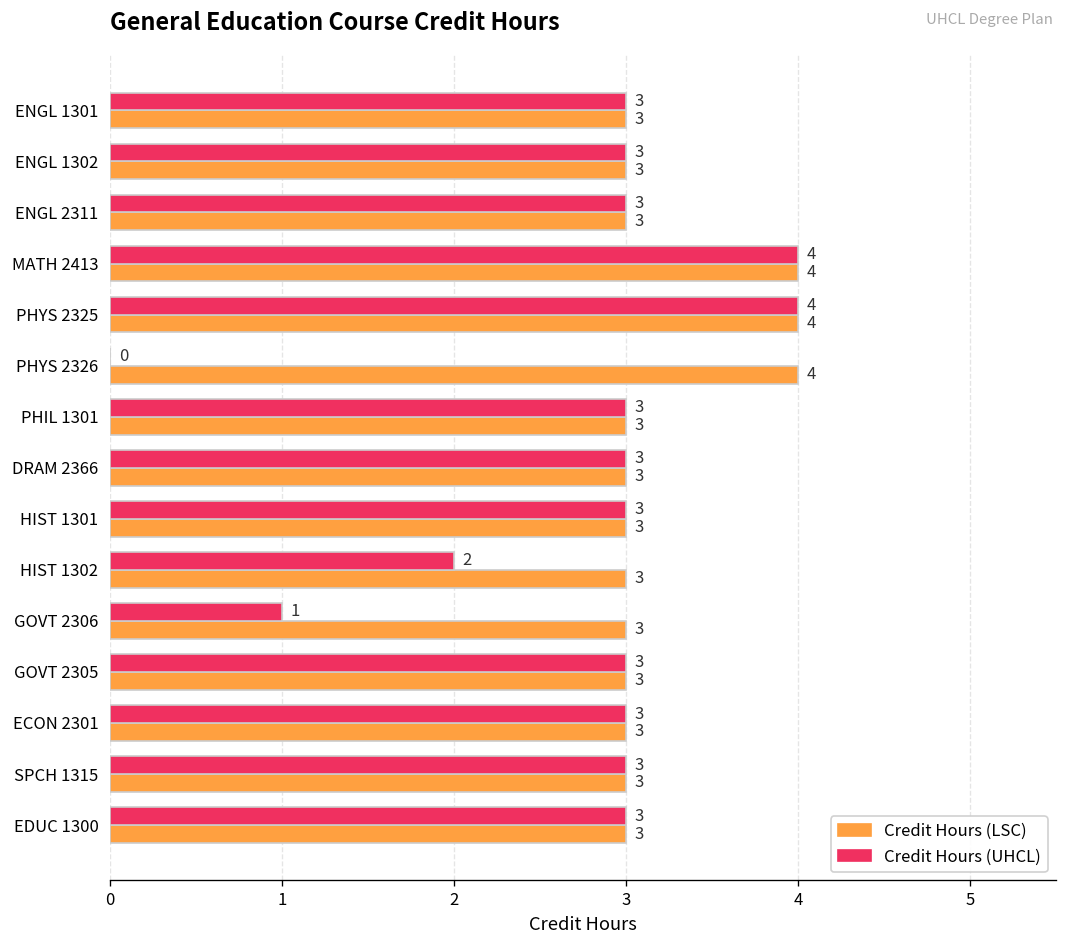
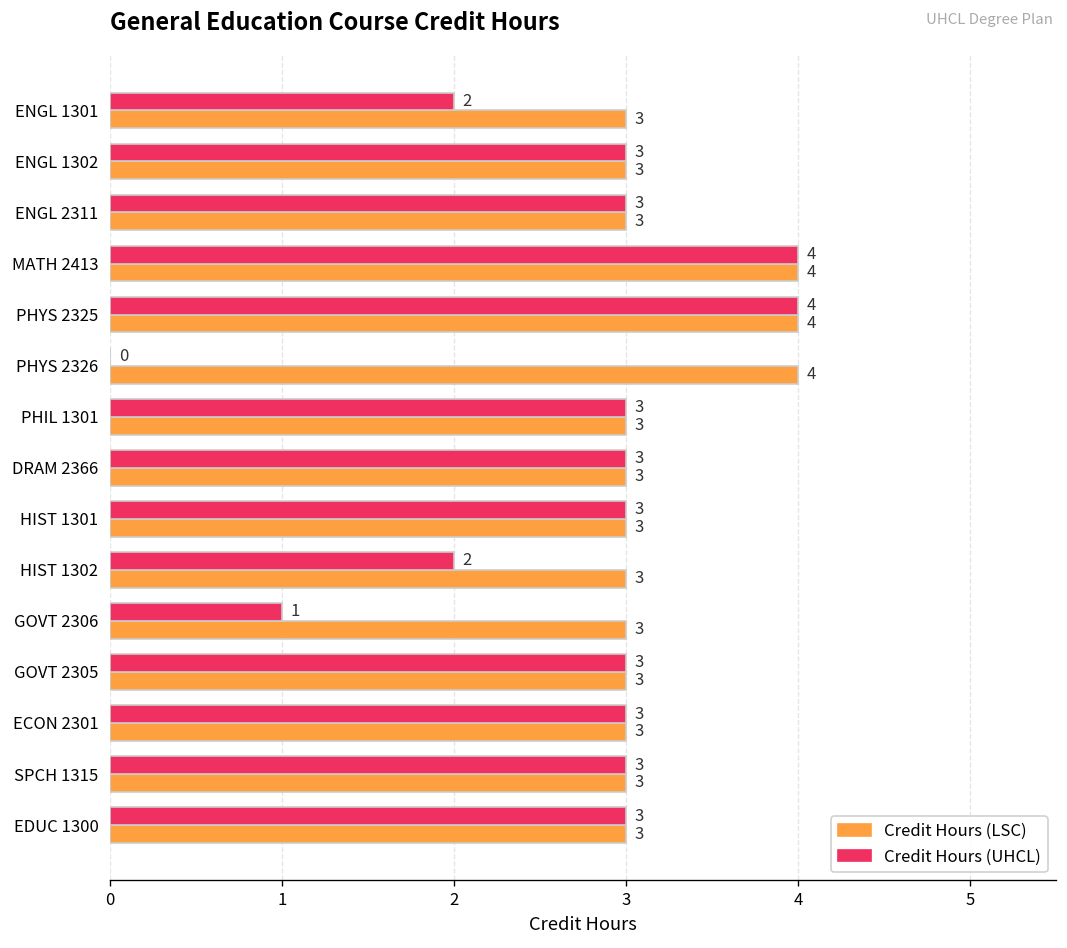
  {
    "Credit Hours (LSC)": {
      "ENGL 1301": 3,
      "ENGL 1302": 3,
      "ENGL 2311": 3,
      "MATH 2413": 4,
      "PHYS 2325": 4,
      "PHYS 2326": 4,
      "PHIL 1301": 3,
      "DRAM 2366": 3,
      "HIST 1301": 3,
      "HIST 1302": 3,
      "GOVT 2306": 3,
      "GOVT 2305": 3,
      "ECON 2301": 3,
      "SPCH 1315": 3,
      "EDUC 1300": 3
    },
    "Credit Hours (UHCL)": {
-     "ENGL 1301": 3,
+     "ENGL 1301": 2,
      "ENGL 1302": 3,
      "ENGL 2311": 3,
      "MATH 2413": 4,
      "PHYS 2325": 4,
      "PHYS 2326": 0,
      "PHIL 1301": 3,
      "DRAM 2366": 3,
      "HIST 1301": 3,
      "HIST 1302": 2,
      "GOVT 2306": 1,
      "GOVT 2305": 3,
      "ECON 2301": 3,
      "SPCH 1315": 3,
      "EDUC 1300": 3
    }
  }
